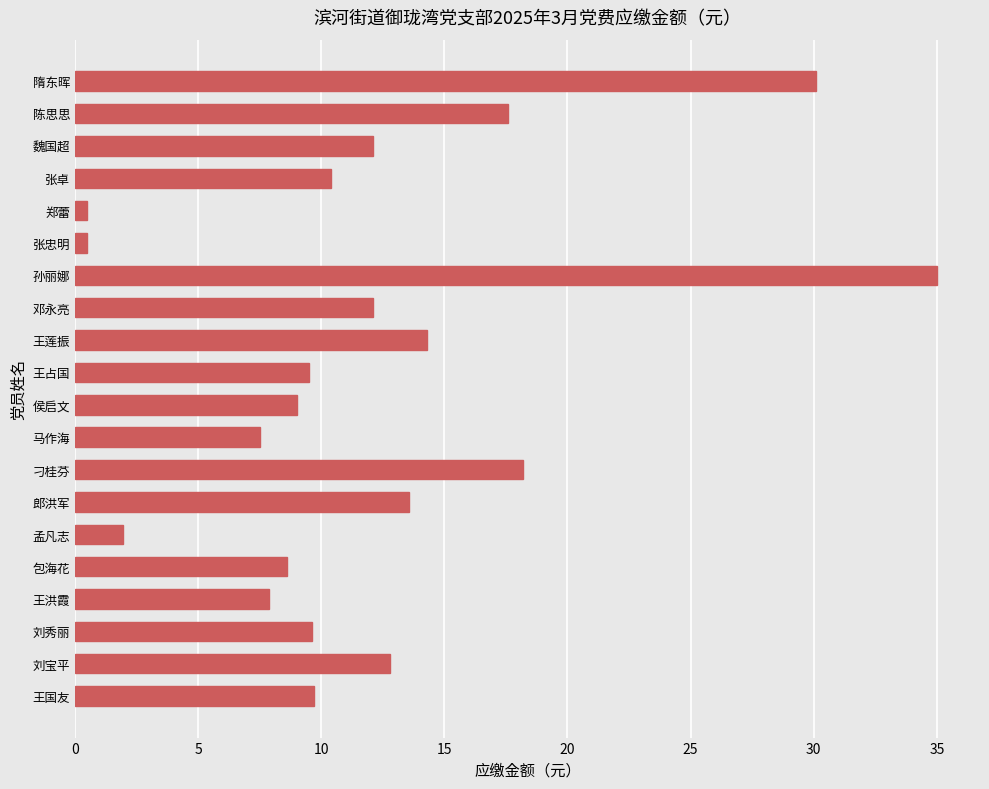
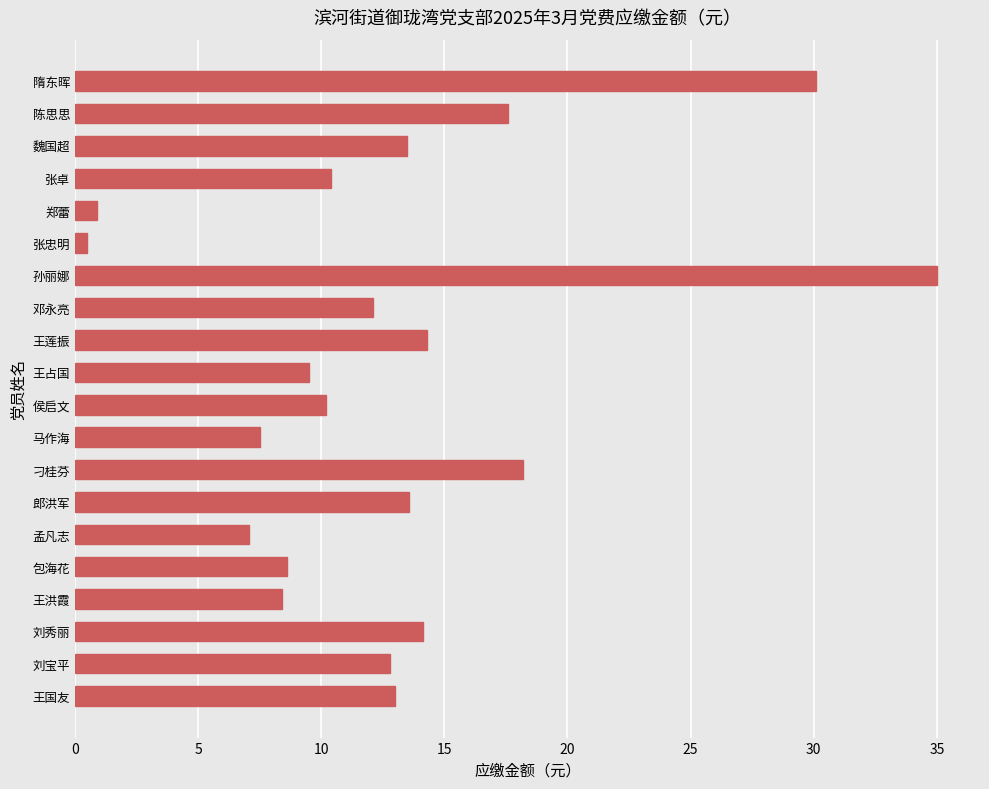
  {
    "隋东晖": 30.1,
    "陈思思": 17.6,
-   "魏国超": 12.1,
+   "魏国超": 13.5,
    "张卓": 10.4,
-   "郑蕾": 0.5,
+   "郑蕾": 0.9,
    "张忠明": 0.5,
    "孙丽娜": 35.0,
    "邓永亮": 12.1,
    "王莲振": 14.3,
    "王占国": 9.5,
-   "侯启文": 9.0,
+   "侯启文": 10.2,
    "马作海": 7.5,
    "刁桂芬": 18.2,
    "郎洪军": 13.6,
-   "孟凡志": 2.0,
+   "孟凡志": 7.1,
    "包海花": 8.6,
-   "王洪霞": 7.9,
-   "刘秀丽": 9.6,
+   "王洪霞": 8.4,
+   "刘秀丽": 14.2,
    "刘宝平": 12.8,
-   "王国友": 9.7
+   "王国友": 13.0
  }
